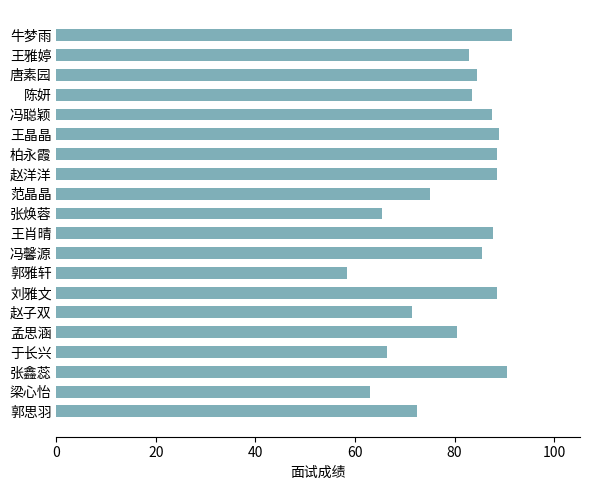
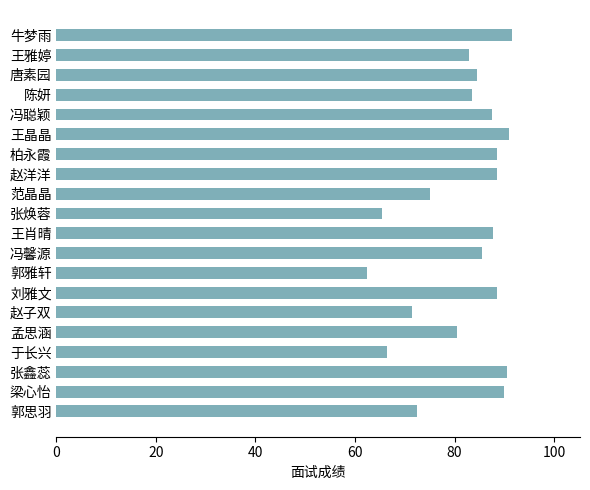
  {
    "牛梦雨": 92,
    "王雅婷": 83,
    "唐素园": 85,
    "陈妍": 84,
    "冯聪颖": 88,
-   "王晶晶": 89,
+   "王晶晶": 91,
    "柏永霞": 89,
    "赵洋洋": 89,
    "范晶晶": 75,
    "张焕蓉": 66,
    "王肖晴": 88,
    "冯馨源": 86,
-   "郭雅轩": 58,
+   "郭雅轩": 63,
    "刘雅文": 89,
    "赵子双": 72,
    "孟思涵": 81,
    "于长兴": 67,
    "张鑫蕊": 91,
-   "梁心怡": 63,
+   "梁心怡": 90,
    "郭思羽": 73
  }
